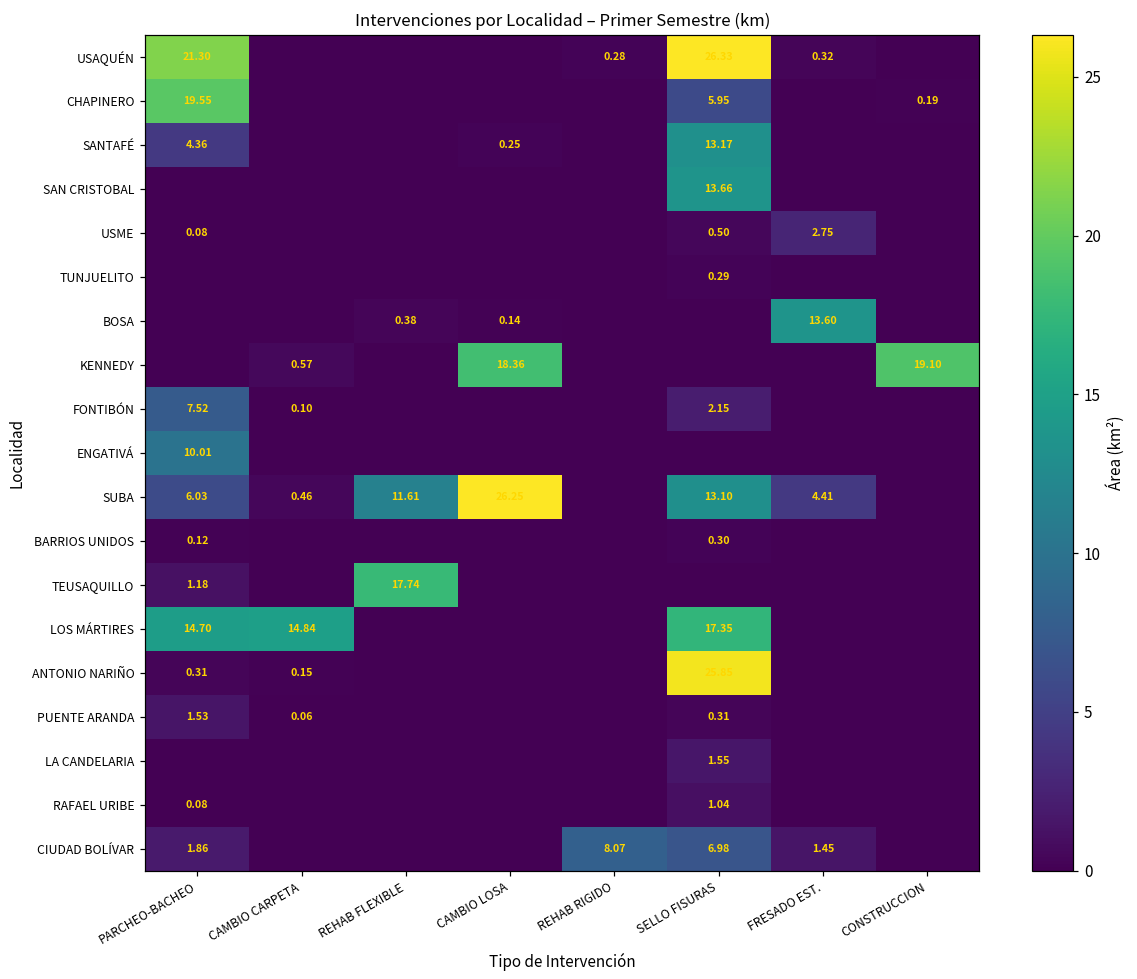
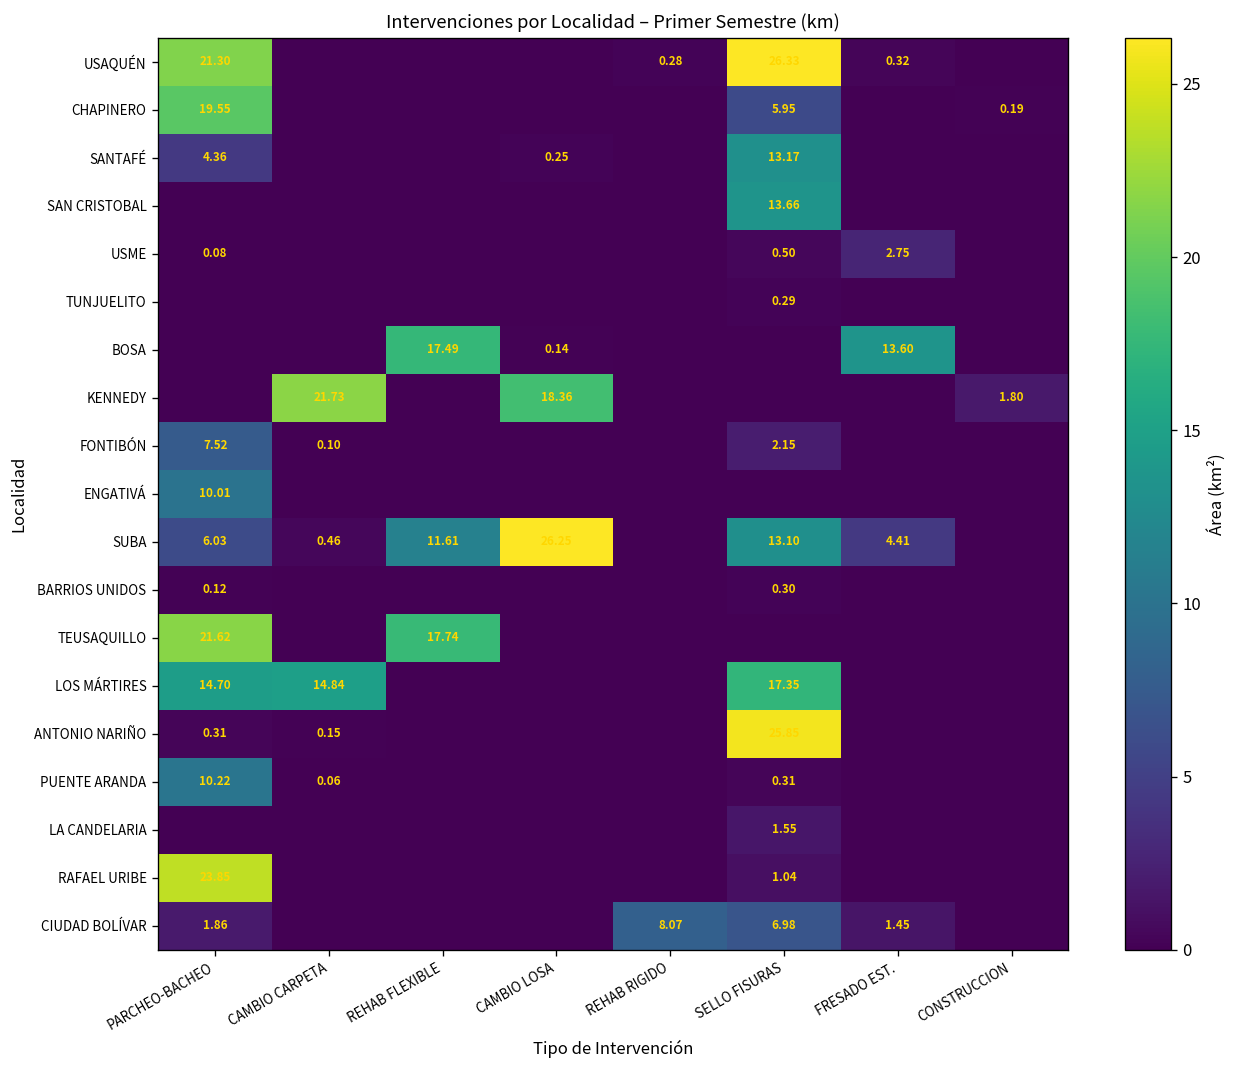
  {
    "USAQUÉN": {
      "PARCHEO-BACHEO": 21.30,
      "REHAB RIGIDO": 0.28,
      "FRESADO EST.": 0.32
    },
    "CHAPINERO": {
      "PARCHEO-BACHEO": 19.55,
      "SELLO FISURAS": 5.95,
      "CONSTRUCCION": 0.19
    },
    "SANTAFÉ": {
      "PARCHEO-BACHEO": 4.36,
      "CAMBIO LOSA": 0.25,
      "SELLO FISURAS": 13.17
    },
    "SAN CRISTOBAL": {
      "SELLO FISURAS": 13.66
    },
    "USME": {
      "PARCHEO-BACHEO": 0.08,
      "SELLO FISURAS": 0.50,
      "FRESADO EST.": 2.75
    },
    "TUNJUELITO": {
      "SELLO FISURAS": 0.29
    },
    "BOSA": {
-     "REHAB FLEXIBLE": 0.38,
+     "REHAB FLEXIBLE": 17.49,
      "CAMBIO LOSA": 0.14,
      "FRESADO EST.": 13.60
    },
    "KENNEDY": {
-     "CAMBIO CARPETA": 0.57,
+     "CAMBIO CARPETA": 21.73,
      "CAMBIO LOSA": 18.36,
-     "CONSTRUCCION": 19.10
+     "CONSTRUCCION": 1.80
    },
    "FONTIBÓN": {
      "PARCHEO-BACHEO": 7.52,
      "CAMBIO CARPETA": 0.10,
      "SELLO FISURAS": 2.15
    },
    "ENGATIVÁ": {
      "PARCHEO-BACHEO": 10.01
    },
    "SUBA": {
      "PARCHEO-BACHEO": 6.03,
      "CAMBIO CARPETA": 0.46,
      "REHAB FLEXIBLE": 11.61,
      "SELLO FISURAS": 13.10,
      "FRESADO EST.": 4.41
    },
    "BARRIOS UNIDOS": {
      "PARCHEO-BACHEO": 0.12,
      "SELLO FISURAS": 0.30
    },
    "TEUSAQUILLO": {
-     "PARCHEO-BACHEO": 1.18,
+     "PARCHEO-BACHEO": 21.62,
      "REHAB FLEXIBLE": 17.74
    },
    "LOS MÁRTIRES": {
      "PARCHEO-BACHEO": 14.70,
      "CAMBIO CARPETA": 14.84,
      "SELLO FISURAS": 17.35
    },
    "ANTONIO NARIÑO": {
      "PARCHEO-BACHEO": 0.31,
      "CAMBIO CARPETA": 0.15
    },
    "PUENTE ARANDA": {
-     "PARCHEO-BACHEO": 1.53,
+     "PARCHEO-BACHEO": 10.22,
      "CAMBIO CARPETA": 0.06,
      "SELLO FISURAS": 0.31
    },
    "LA CANDELARIA": {
      "SELLO FISURAS": 1.55
    },
    "RAFAEL URIBE": {
-     "PARCHEO-BACHEO": 0.08,
+     "PARCHEO-BACHEO": 23.85,
      "SELLO FISURAS": 1.04
    },
    "CIUDAD BOLÍVAR": {
      "PARCHEO-BACHEO": 1.86,
      "REHAB RIGIDO": 8.07,
      "SELLO FISURAS": 6.98,
      "FRESADO EST.": 1.45
    }
  }
